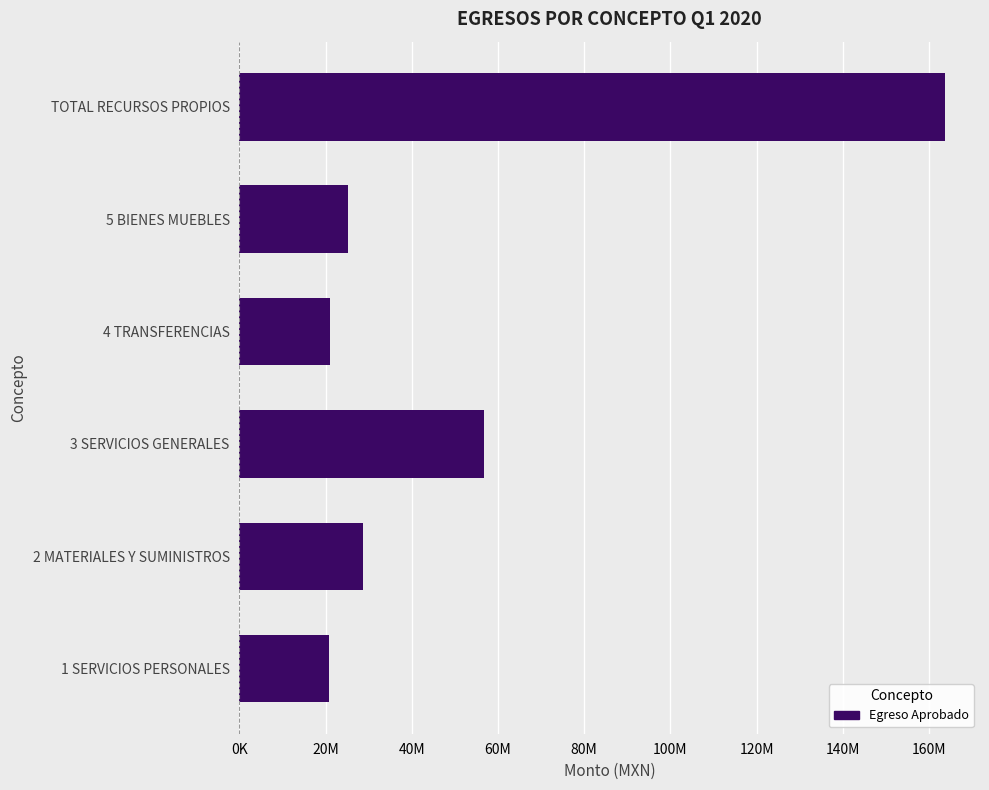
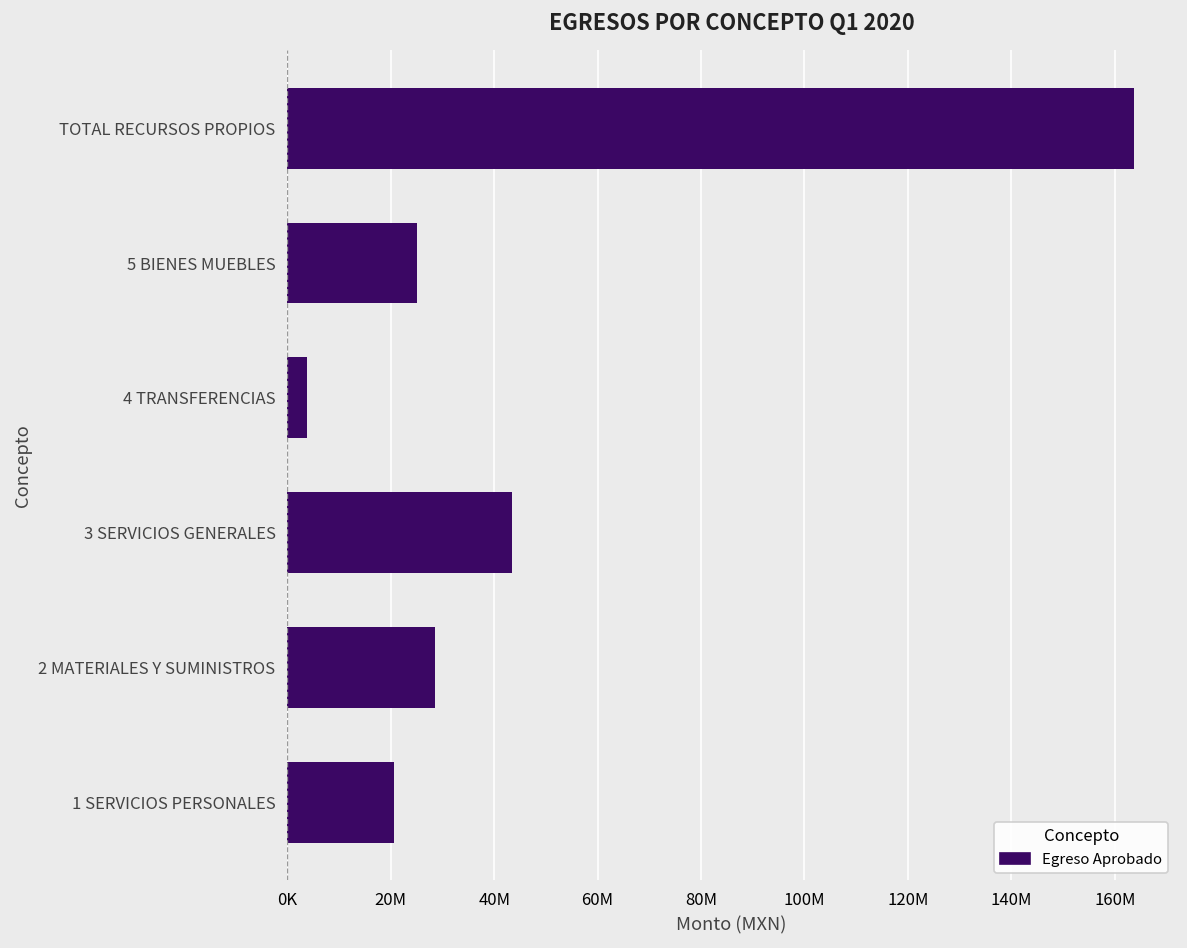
  {
    "TOTAL RECURSOS PROPIOS": 164000000,
    "5 BIENES MUEBLES": 25000000,
-   "4 TRANSFERENCIAS": 21000000,
-   "3 SERVICIOS GENERALES": 57000000,
+   "4 TRANSFERENCIAS": 4000000,
+   "3 SERVICIOS GENERALES": 43000000,
    "2 MATERIALES Y SUMINISTROS": 29000000,
    "1 SERVICIOS PERSONALES": 21000000
  }
